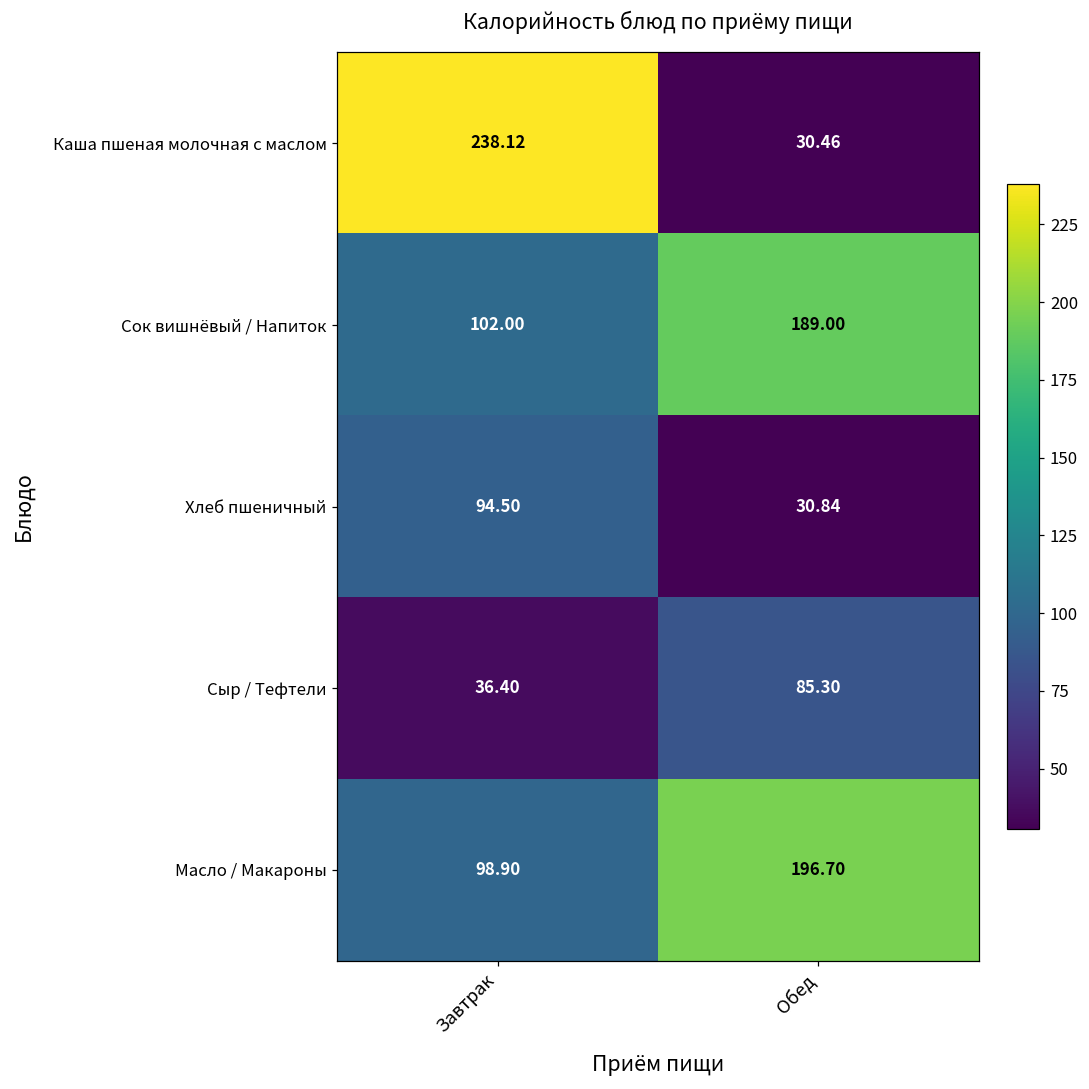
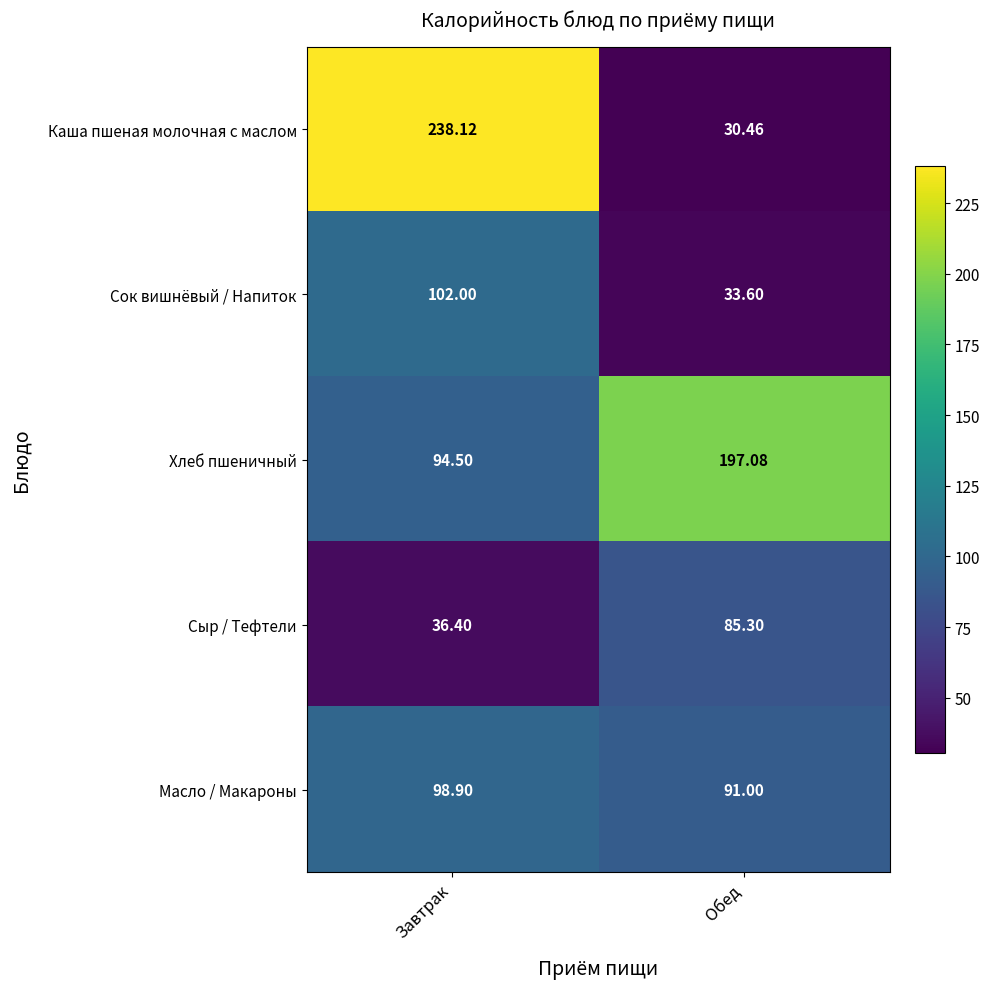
  {
    "Каша пшеная молочная с маслом": {
      "Завтрак": 238.12,
      "Обед": 30.46
    },
    "Сок вишнёвый / Напиток": {
      "Завтрак": 102.00,
-     "Обед": 189.00
+     "Обед": 33.60
    },
    "Хлеб пшеничный": {
      "Завтрак": 94.50,
-     "Обед": 30.84
+     "Обед": 197.08
    },
    "Сыр / Тефтели": {
      "Завтрак": 36.40,
      "Обед": 85.30
    },
    "Масло / Макароны": {
      "Завтрак": 98.90,
-     "Обед": 196.70
+     "Обед": 91.00
    }
  }
